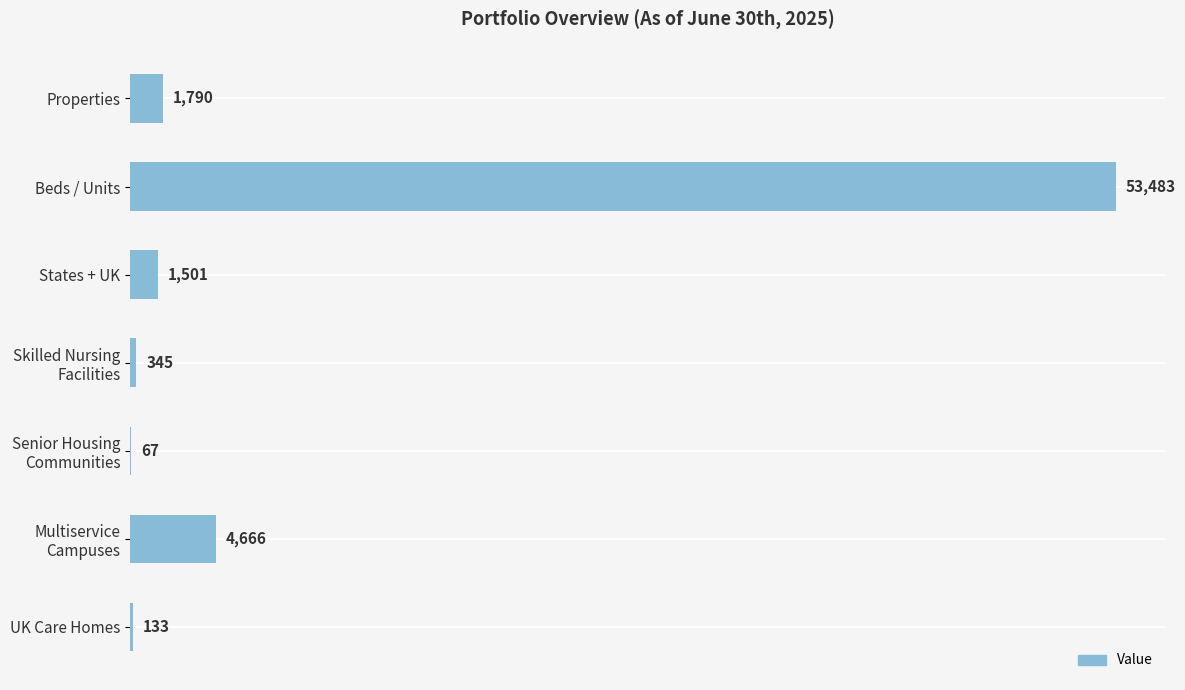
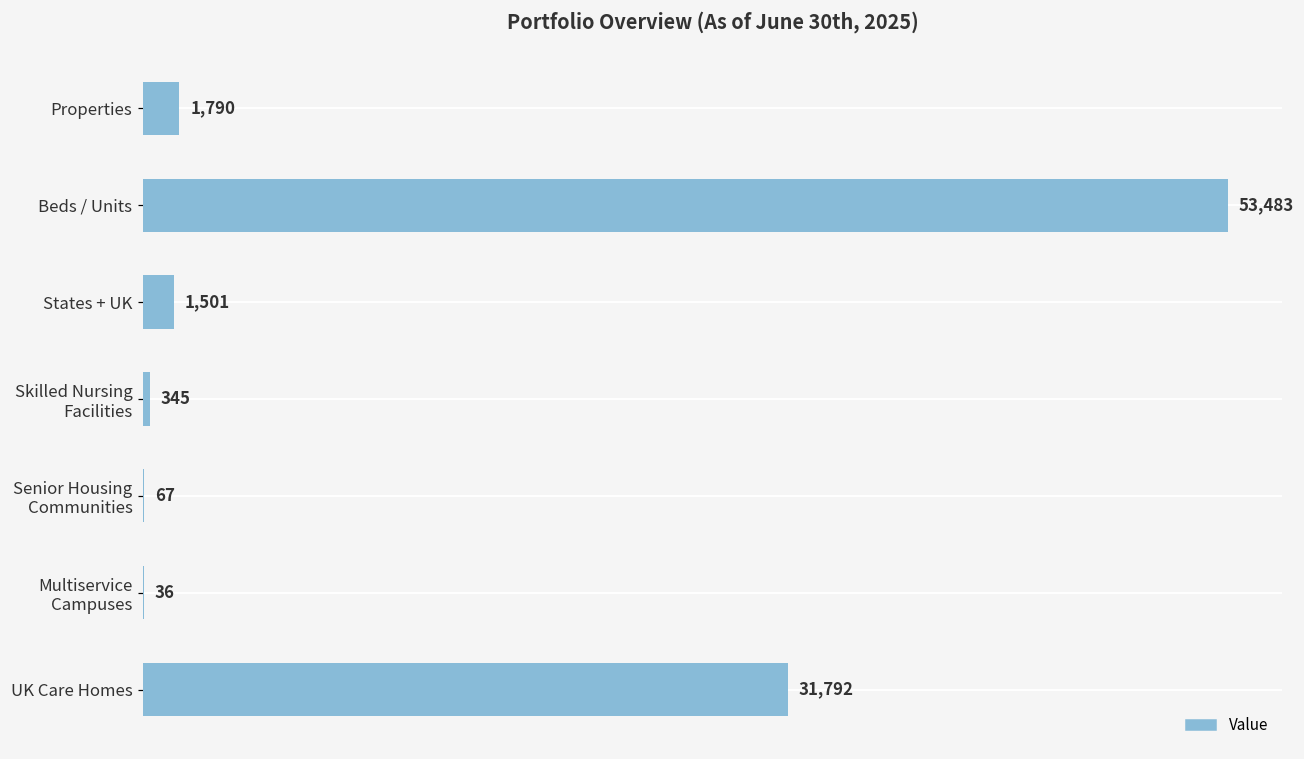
  {
    "Properties": "1,790",
    "Beds / Units": "53,483",
    "States + UK": "1,501",
    "Skilled Nursing Facilities": "345",
    "Senior Housing Communities": "67",
-   "Multiservice Campuses": "4,666",
-   "UK Care Homes": "133"
+   "Multiservice Campuses": "36",
+   "UK Care Homes": "31,792"
  }
